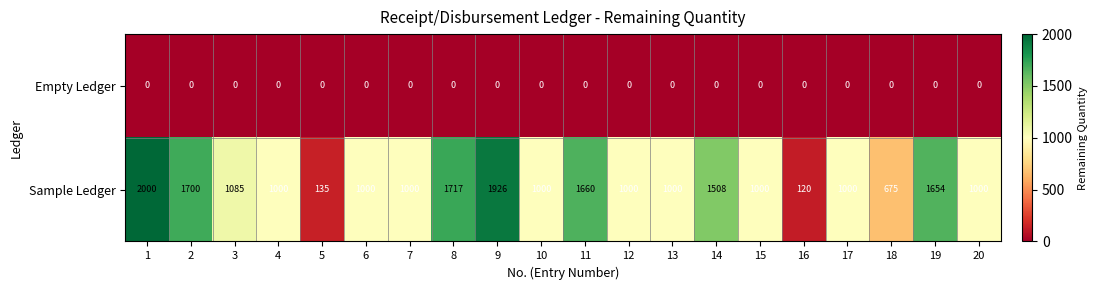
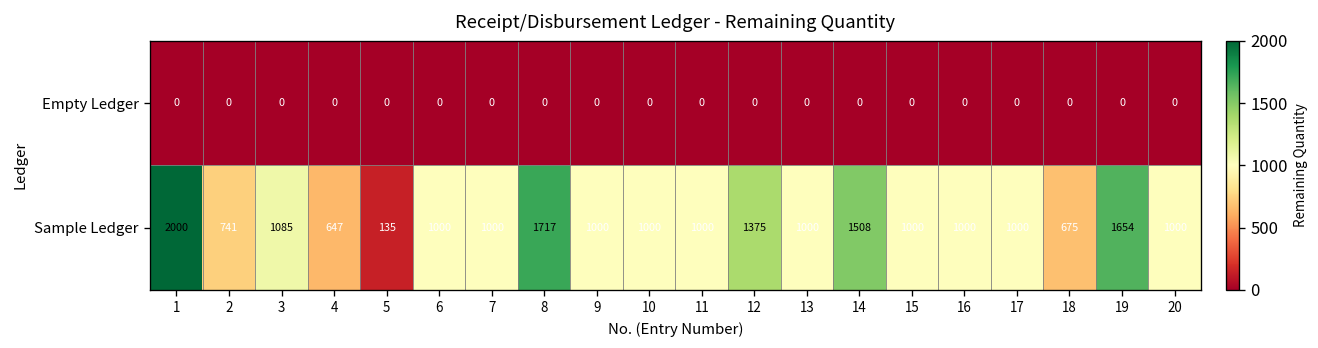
  {
    "Empty Ledger": {
      "1": 0,
      "2": 0,
      "3": 0,
      "4": 0,
      "5": 0,
      "6": 0,
      "7": 0,
      "8": 0,
      "9": 0,
      "10": 0,
      "11": 0,
      "12": 0,
      "13": 0,
      "14": 0,
      "15": 0,
      "16": 0,
      "17": 0,
      "18": 0,
      "19": 0,
      "20": 0
    },
    "Sample Ledger": {
      "1": 2000,
-     "2": 1700,
+     "2": 741,
      "3": 1085,
-     "4": 1000,
+     "4": 647,
      "5": 135,
      "6": 1000,
      "7": 1000,
      "8": 1717,
-     "9": 1926,
+     "9": 1000,
      "10": 1000,
-     "11": 1660,
-     "12": 1000,
+     "11": 1000,
+     "12": 1375,
      "13": 1000,
      "14": 1508,
      "15": 1000,
-     "16": 120,
+     "16": 1000,
      "17": 1000,
      "18": 675,
      "19": 1654,
      "20": 1000
    }
  }
